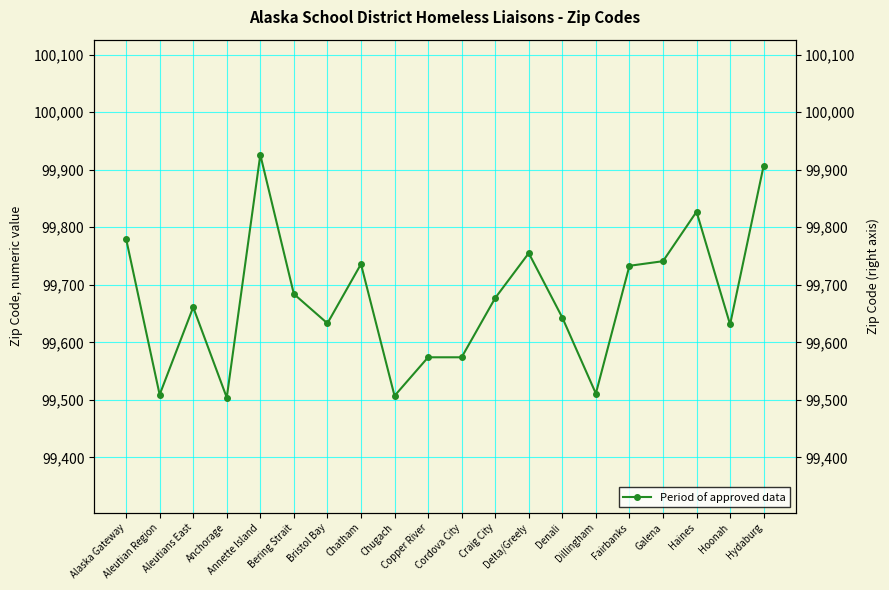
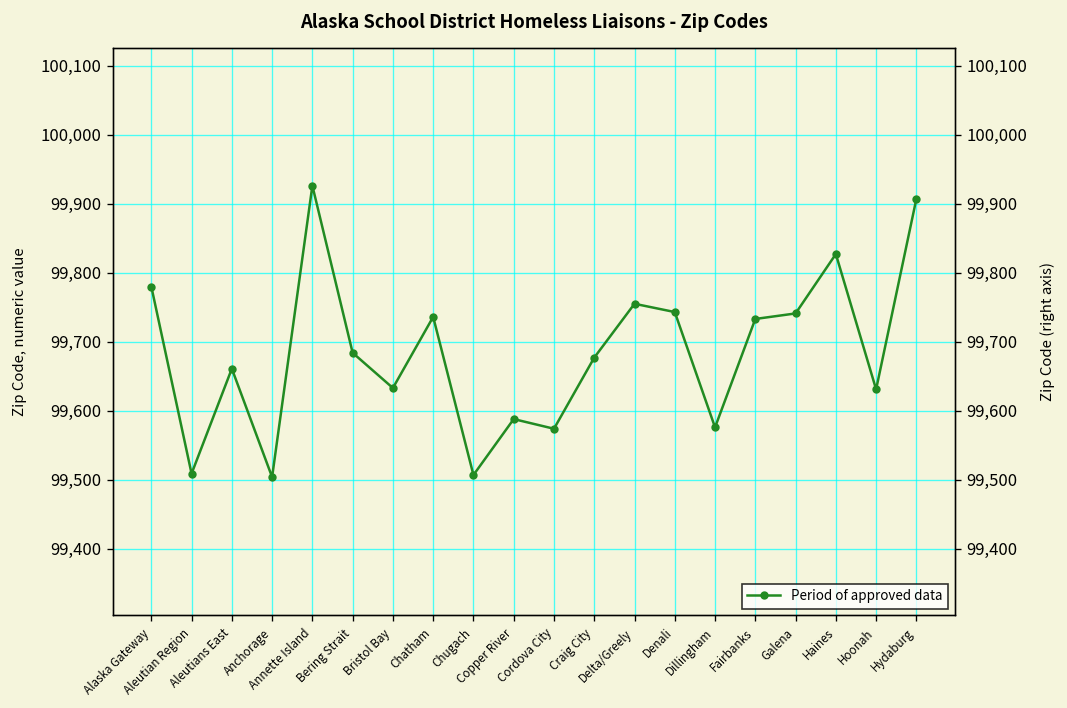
  {
    "Alaska Gateway": "99,780",
    "Aleutian Region": "99,510",
    "Aleutians East": "99,660",
    "Anchorage": "99,500",
    "Annette Island": "99,930",
    "Bering Strait": "99,680",
    "Bristol Bay": "99,630",
    "Chatham": "99,740",
    "Chugach": "99,510",
-   "Copper River": "99,570",
+   "Copper River": "99,590",
    "Cordova City": "99,570",
    "Craig City": "99,680",
    "Delta/Greely": "99,760",
-   "Denali": "99,640",
-   "Dillingham": "99,510",
+   "Denali": "99,740",
+   "Dillingham": "99,580",
    "Fairbanks": "99,730",
    "Galena": "99,740",
    "Haines": "99,830",
    "Hoonah": "99,630",
    "Hydaburg": "99,910"
  }
